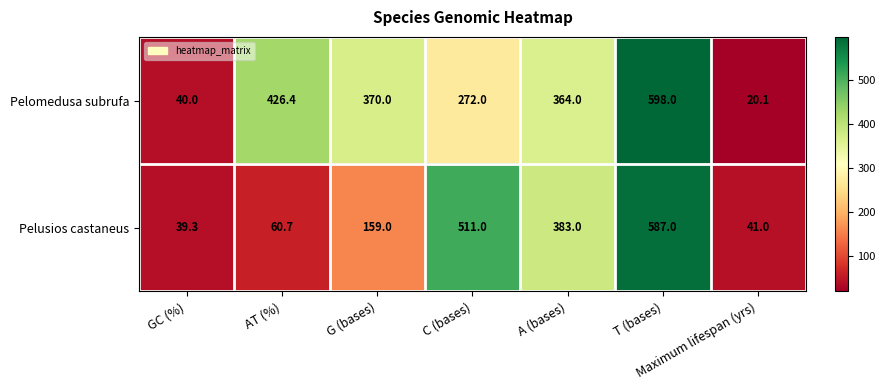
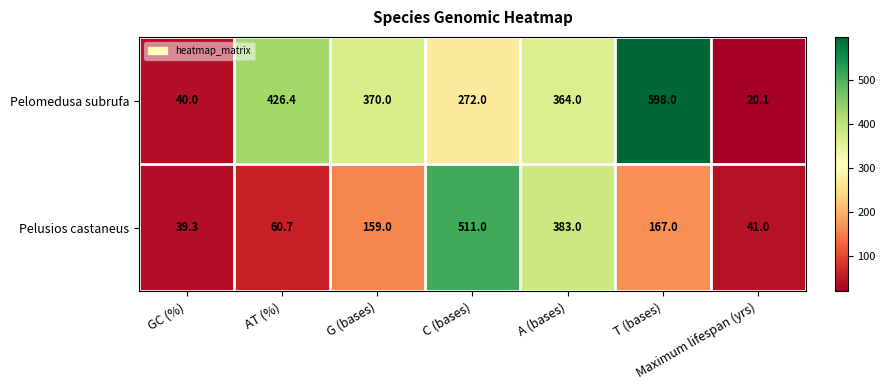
  {
    "Pelomedusa subrufa": {
      "GC (%)": 40.0,
      "AT (%)": 426.4,
      "G (bases)": 370.0,
      "C (bases)": 272.0,
      "A (bases)": 364.0,
      "T (bases)": 598.0,
      "Maximum lifespan (yrs)": 20.1
    },
    "Pelusios castaneus": {
      "GC (%)": 39.3,
      "AT (%)": 60.7,
      "G (bases)": 159.0,
      "C (bases)": 511.0,
      "A (bases)": 383.0,
-     "T (bases)": 587.0,
+     "T (bases)": 167.0,
      "Maximum lifespan (yrs)": 41.0
    }
  }
